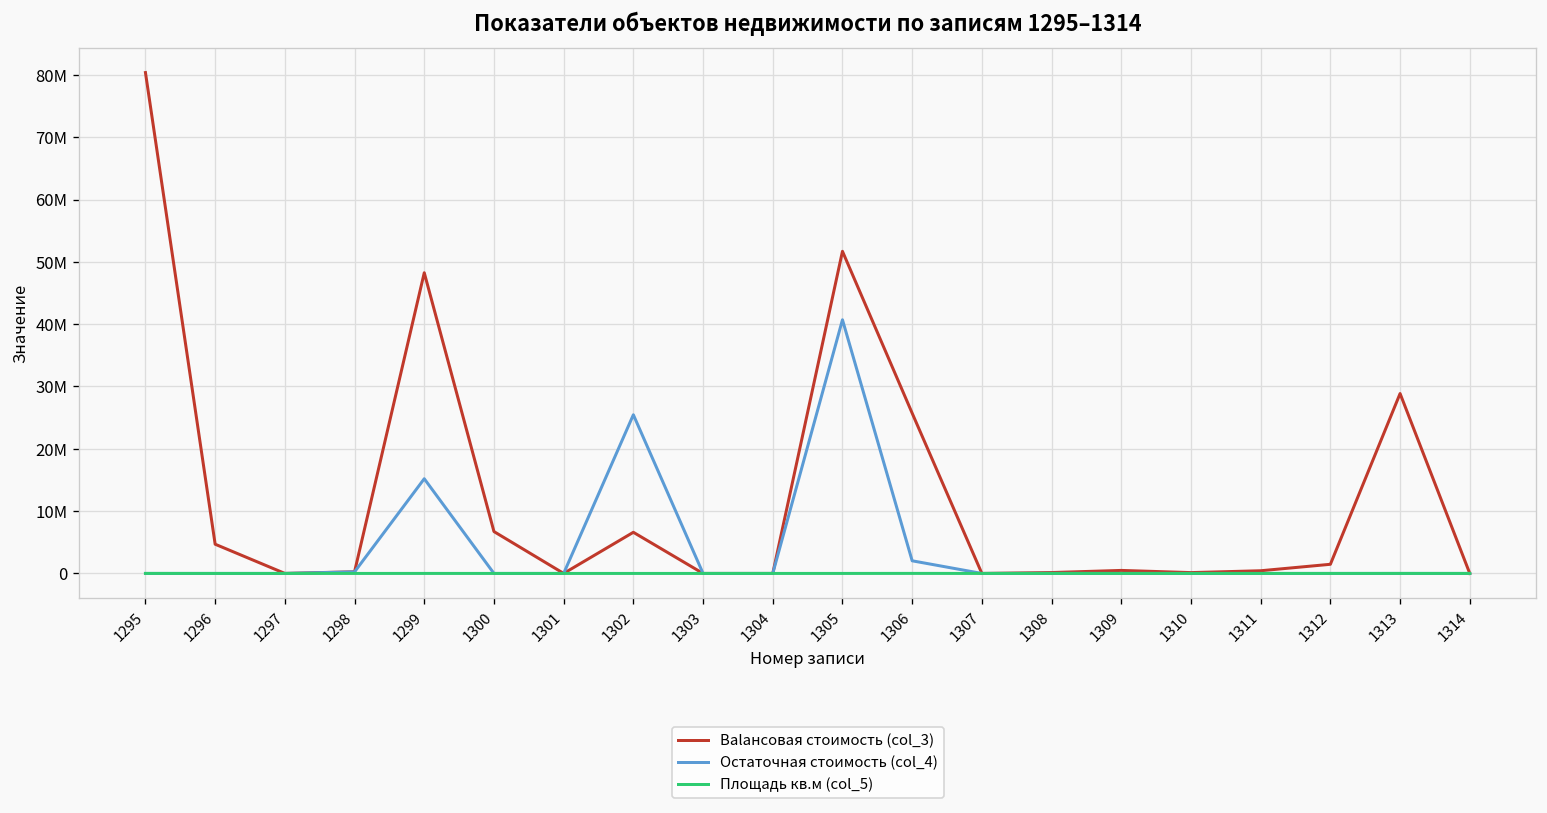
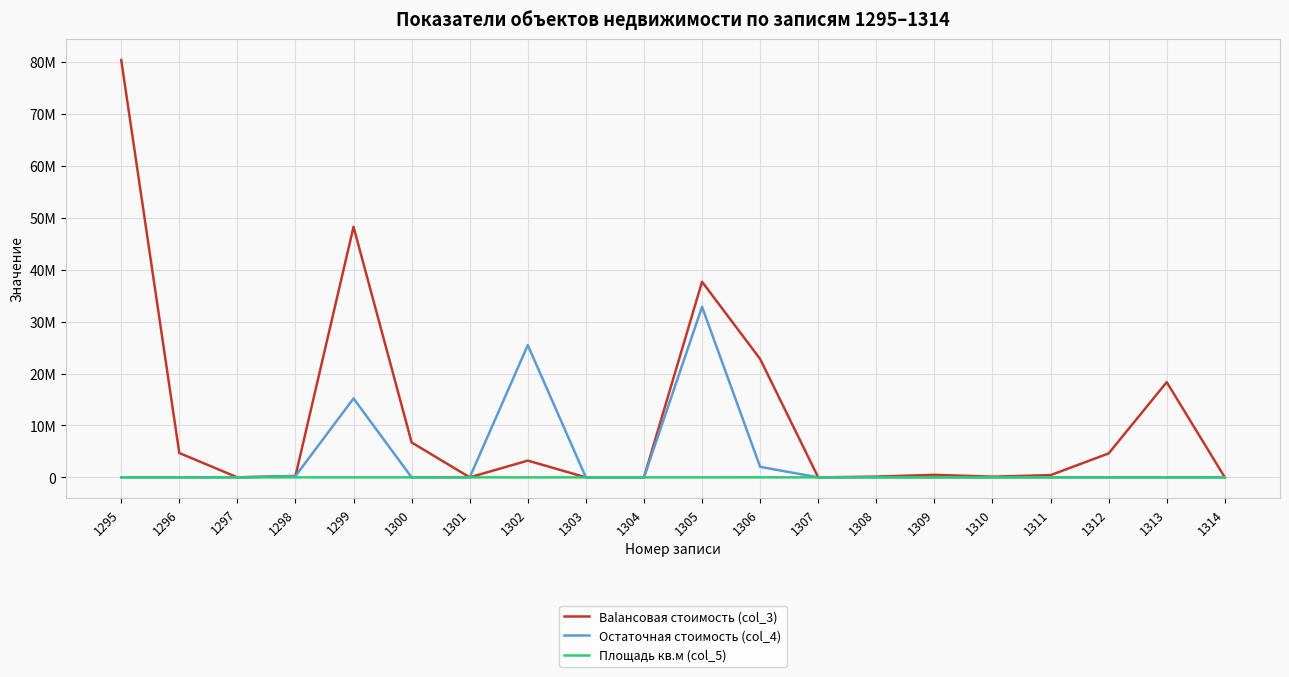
  {
    "Balансовая стоимость (col_3)": {
      "1295": 80000000,
      "1296": 5000000,
      "1299": 48000000,
      "1300": 7000000,
-     "1302": 7000000,
-     "1305": 52000000,
-     "1306": 26000000,
-     "1312": 1000000,
-     "1313": 29000000
+     "1302": 3000000,
+     "1305": 38000000,
+     "1306": 23000000,
+     "1312": 5000000,
+     "1313": 18000000
    },
    "Остаточная стоимость (col_4)": {
      "1299": 15000000,
      "1302": 25000000,
-     "1305": 41000000,
+     "1305": 33000000,
      "1306": 2000000
    },
    "Площадь кв.м (col_5)": {
      "1299": 0,
      "1302": 0,
      "1305": 0,
      "1306": 0
    }
  }
